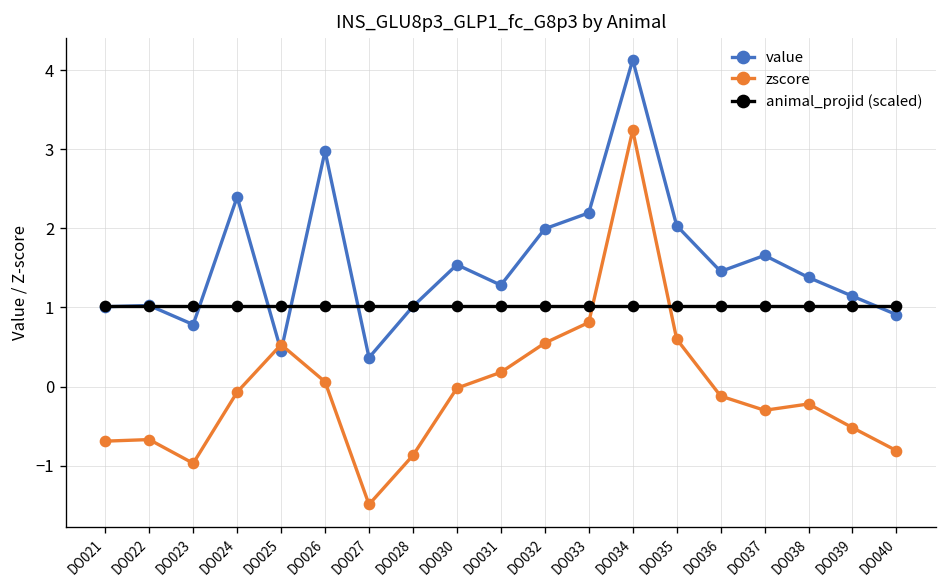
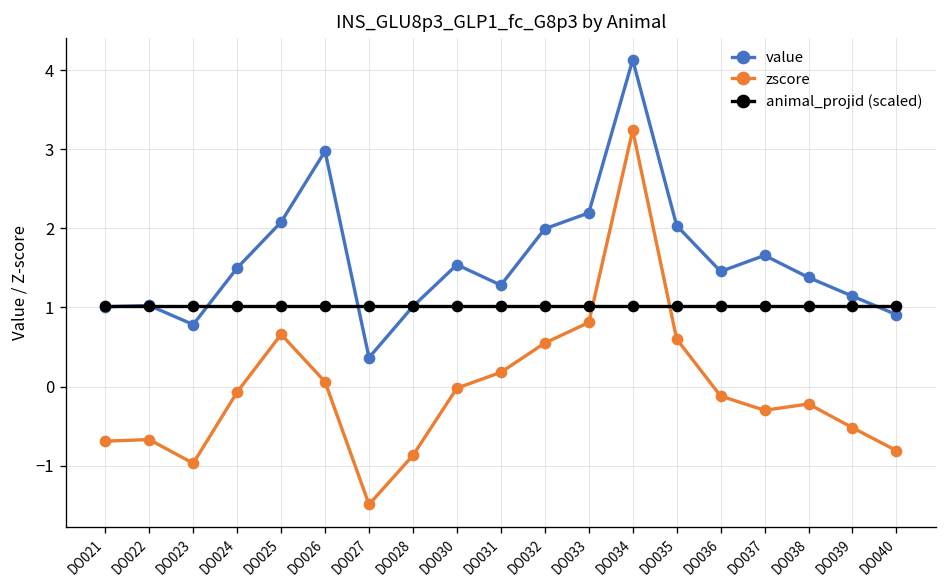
  {
    "value": {
      "DO023": 0.8,
-     "DO024": 2.4,
-     "DO025": 0.4,
+     "DO024": 1.5,
+     "DO025": 2.1,
      "DO026": 3.0,
      "DO027": 0.4,
      "DO030": 1.5,
      "DO031": 1.3,
      "DO032": 2.0,
      "DO033": 2.2,
      "DO034": 4.1,
      "DO035": 2.0,
      "DO036": 1.5,
      "DO037": 1.7,
      "DO038": 1.4,
      "DO039": 1.1,
      "DO040": 0.9
    },
    "zscore": {
      "DO021": -0.7,
      "DO022": -0.7,
      "DO023": -1.0,
      "DO024": -0.1,
-     "DO025": 0.5,
+     "DO025": 0.7,
      "DO026": 0.1,
      "DO027": -1.5,
      "DO028": -0.9,
      "DO030": 0.0,
      "DO031": 0.2,
      "DO032": 0.6,
      "DO033": 0.8,
      "DO034": 3.2,
      "DO035": 0.6,
      "DO036": -0.1,
      "DO037": -0.3,
      "DO038": -0.2,
      "DO039": -0.5,
      "DO040": -0.8
    },
    "animal_projid (scaled)": {
      "DO023": 1.0,
      "DO024": 1.0,
      "DO025": 1.0,
      "DO026": 1.0,
      "DO027": 1.0,
      "DO030": 1.0,
      "DO031": 1.0,
      "DO032": 1.0,
      "DO033": 1.0,
      "DO034": 1.0,
      "DO035": 1.0,
      "DO036": 1.0,
      "DO037": 1.0,
      "DO038": 1.0,
      "DO039": 1.0,
      "DO040": 1.0
    }
  }
